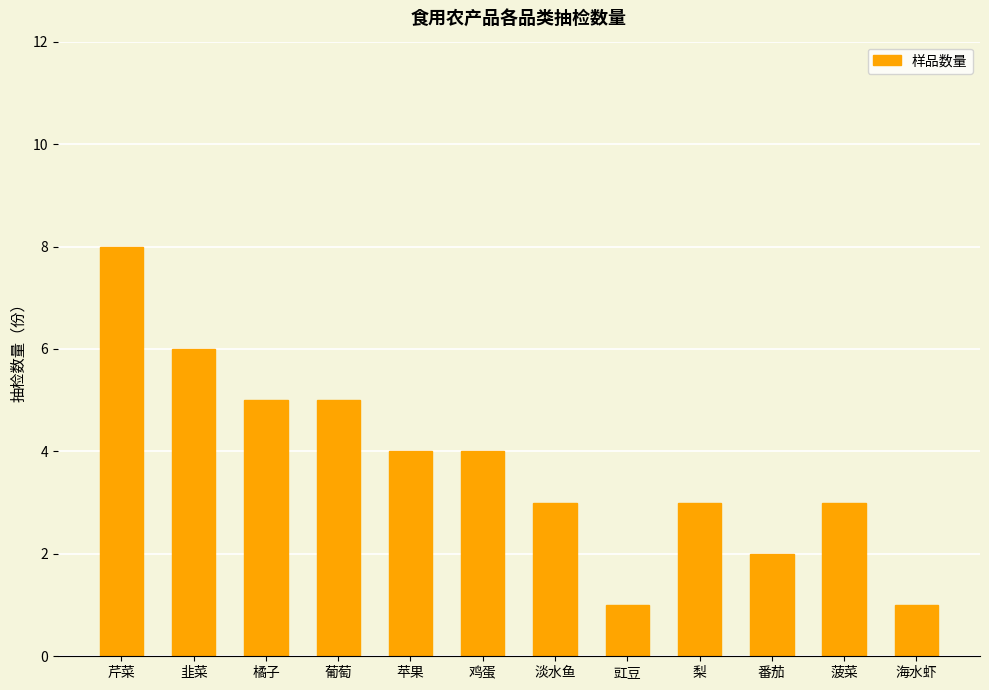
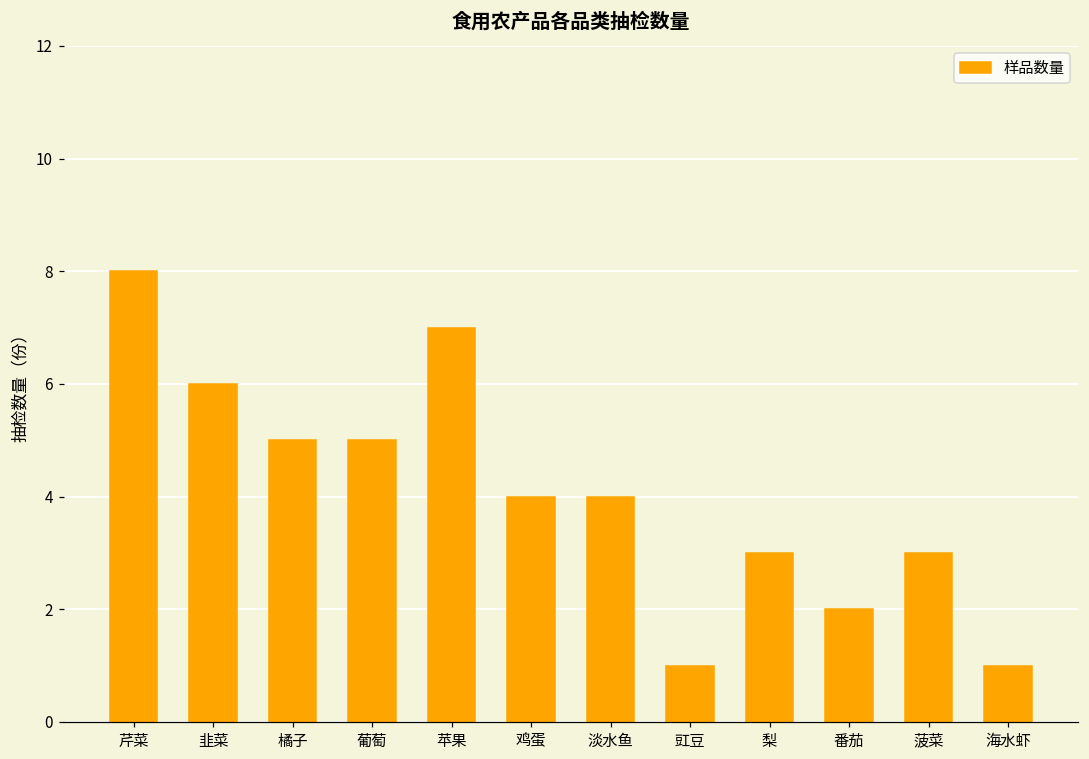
  {
    "芹菜": 8,
    "韭菜": 6,
    "橘子": 5,
    "葡萄": 5,
-   "苹果": 4,
+   "苹果": 7,
    "鸡蛋": 4,
-   "淡水鱼": 3,
+   "淡水鱼": 4,
    "豇豆": 1,
    "梨": 3,
    "番茄": 2,
    "菠菜": 3,
    "海水虾": 1
  }
